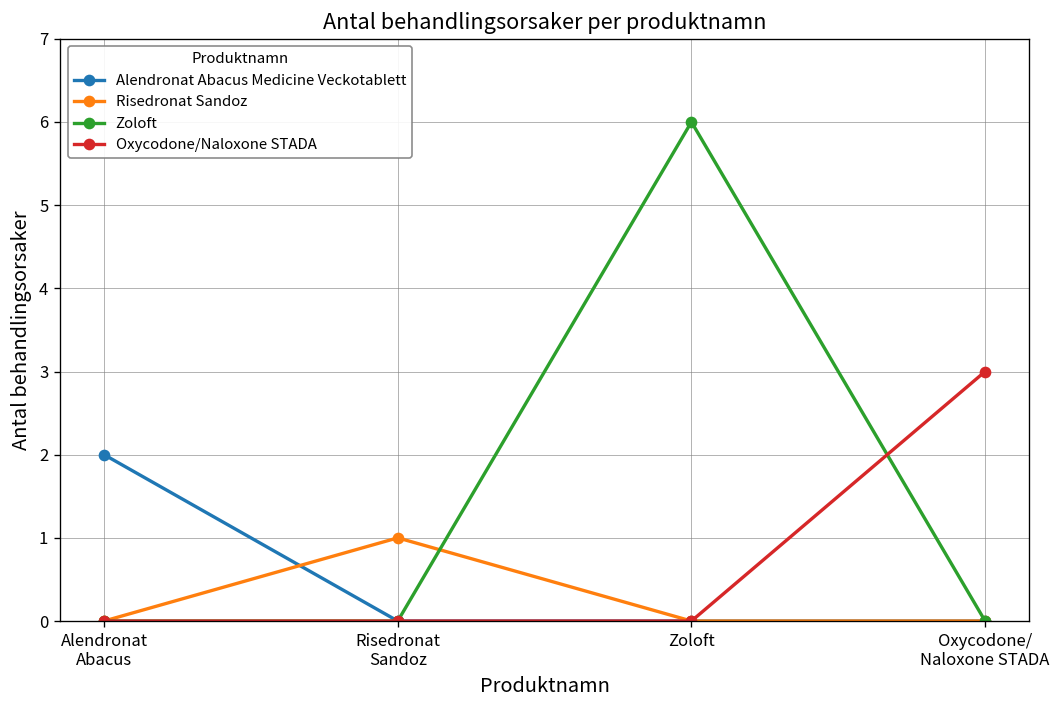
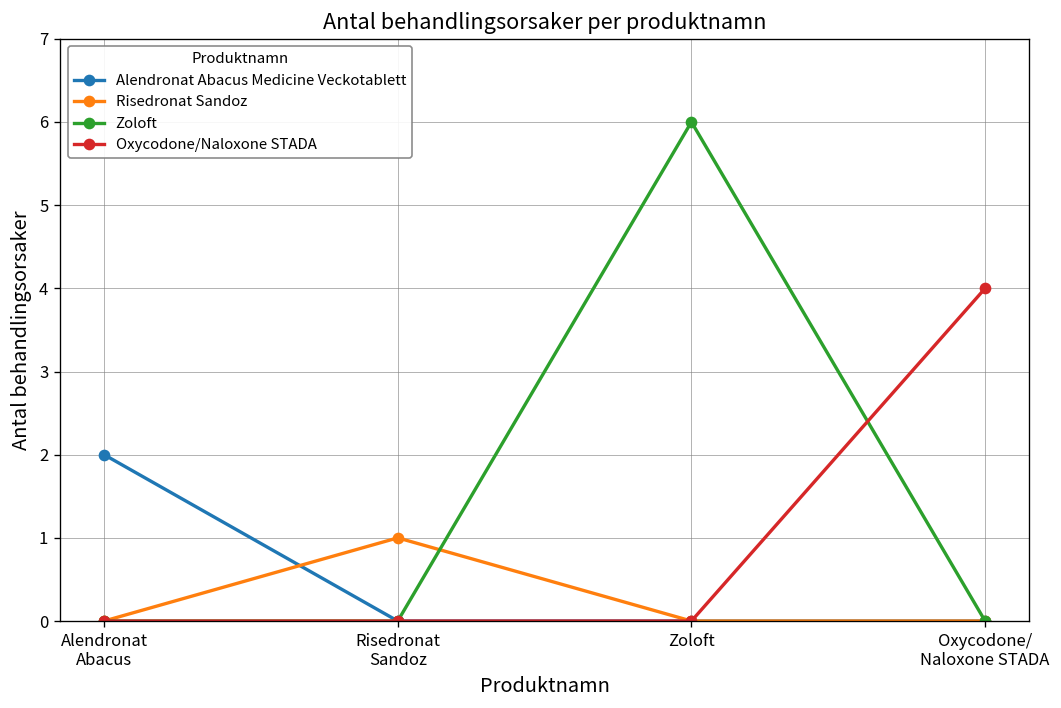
  {
    "Alendronat Abacus Medicine Veckotablett": {
      "Alendronat Abacus": 2
    },
    "Risedronat Sandoz": {
      "Risedronat Sandoz": 1
    },
    "Zoloft": {
      "Zoloft": 6
    },
    "Oxycodone/Naloxone STADA": {
-     "Oxycodone/ Naloxone STADA": 3
+     "Oxycodone/ Naloxone STADA": 4
    }
  }
